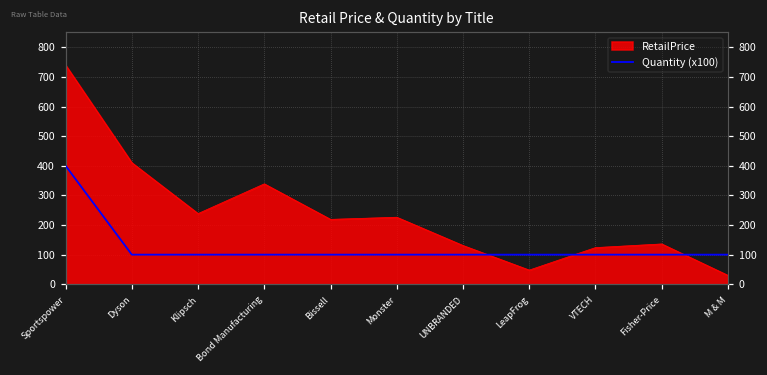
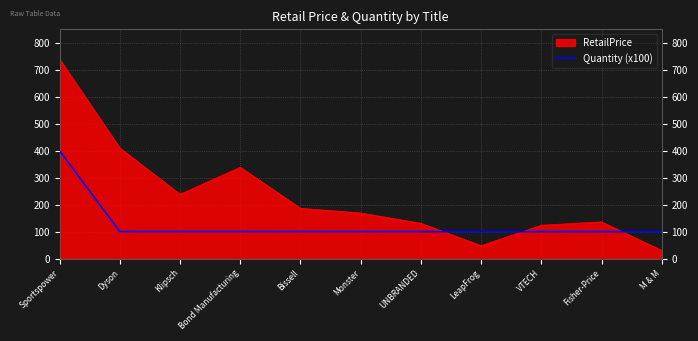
  {
    "RetailPrice": {
      "Sportspower": 740,
      "Dyson": 410,
      "Klipsch": 240,
      "Bond Manufacturing": 340,
-     "Bissell": 220,
-     "Monster": 230,
+     "Bissell": 190,
+     "Monster": 170,
      "UNBRANDED": 130,
      "LeapFrog": 50,
      "VTECH": 120,
      "Fisher-Price": 140,
      "M & M": 30
    },
    "Quantity (x100)": {
      "Sportspower": 400,
      "Dyson": 100,
      "Klipsch": 100,
      "Bond Manufacturing": 100,
      "Bissell": 100,
      "Monster": 100,
      "UNBRANDED": 100,
      "LeapFrog": 100,
      "VTECH": 100,
      "Fisher-Price": 100,
      "M & M": 100
    }
  }
